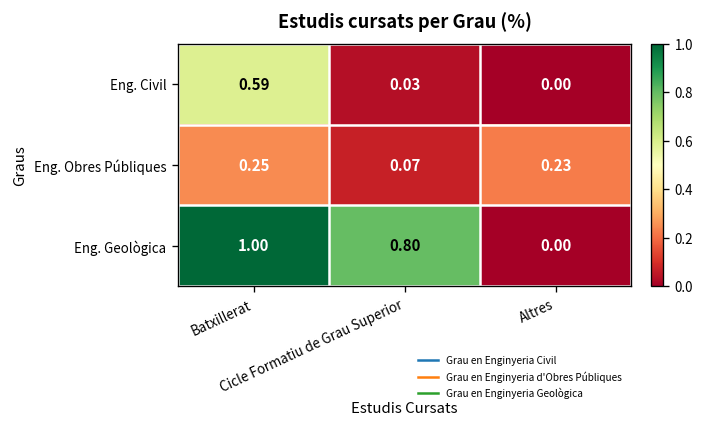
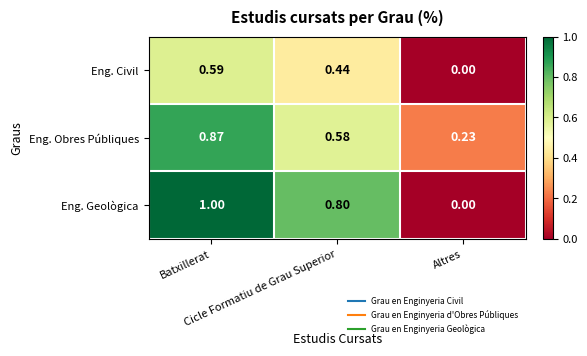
  {
    "Eng. Civil": {
      "Batxillerat": 0.59,
-     "Cicle Formatiu de Grau Superior": 0.03,
+     "Cicle Formatiu de Grau Superior": 0.44,
      "Altres": 0.00
    },
    "Eng. Obres Públiques": {
-     "Batxillerat": 0.25,
-     "Cicle Formatiu de Grau Superior": 0.07,
+     "Batxillerat": 0.87,
+     "Cicle Formatiu de Grau Superior": 0.58,
      "Altres": 0.23
    },
    "Eng. Geològica": {
      "Batxillerat": 1.00,
      "Cicle Formatiu de Grau Superior": 0.80,
      "Altres": 0.00
    }
  }
